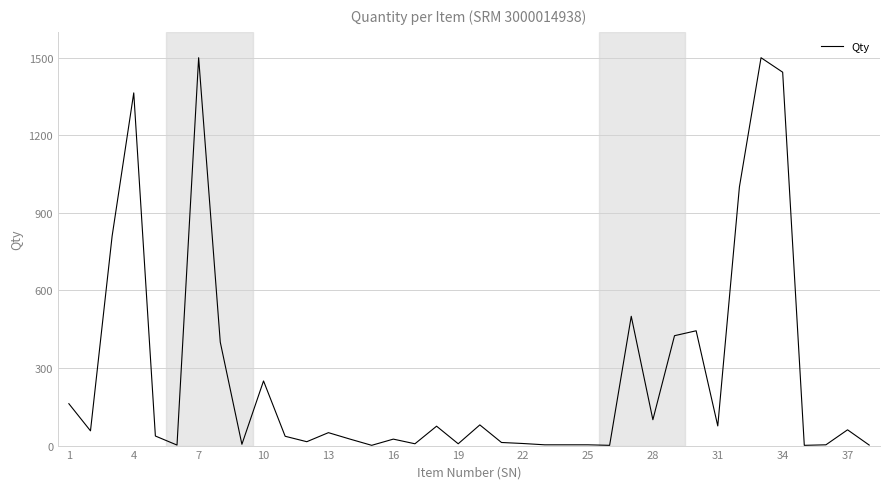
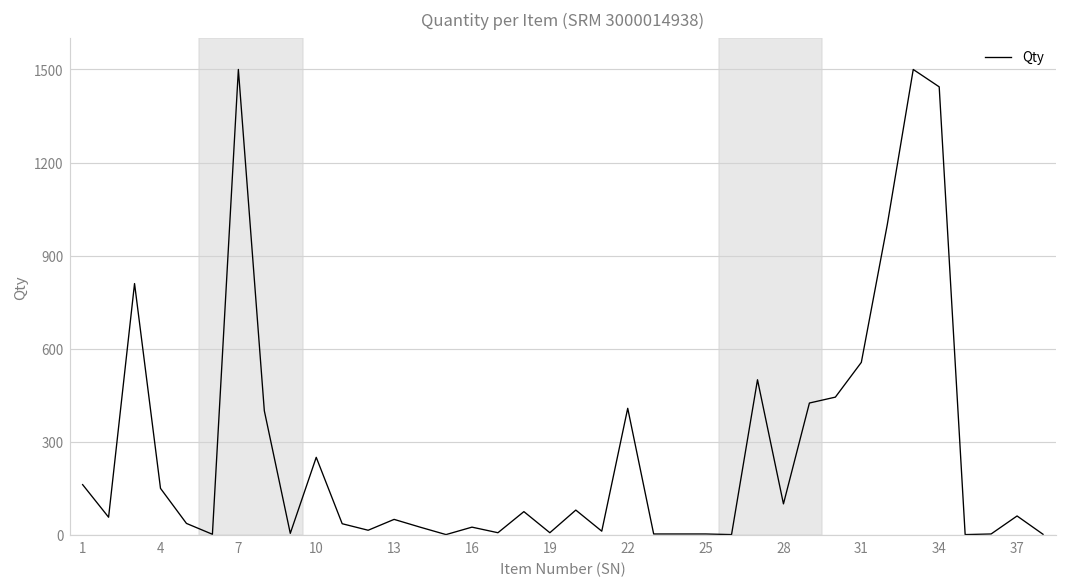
  {
    "1": 160,
-   "4": 1360,
+   "4": 150,
    "7": 1500,
    "10": 250,
    "13": 50,
    "16": 30,
    "19": 10,
-   "22": 10,
+   "22": 410,
    "25": 0,
    "28": 100,
-   "31": 80,
+   "31": 560,
    "34": 1440,
    "37": 60
  }
